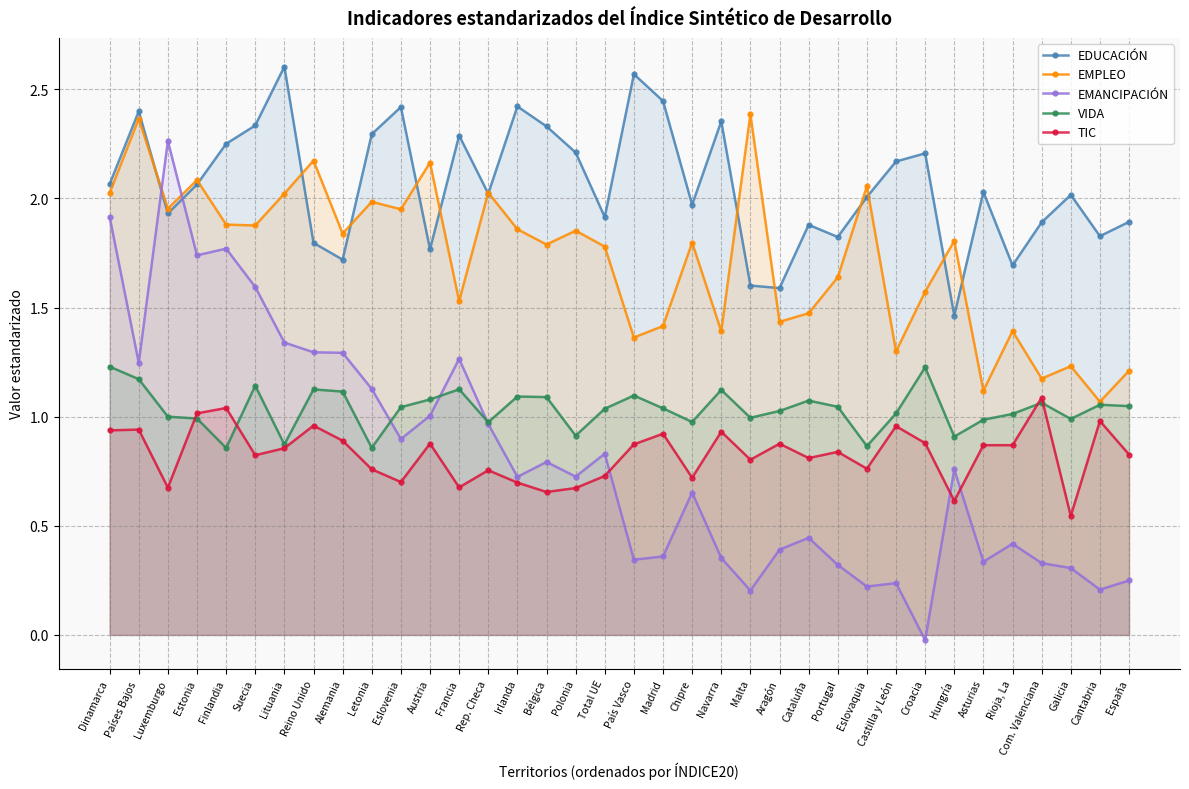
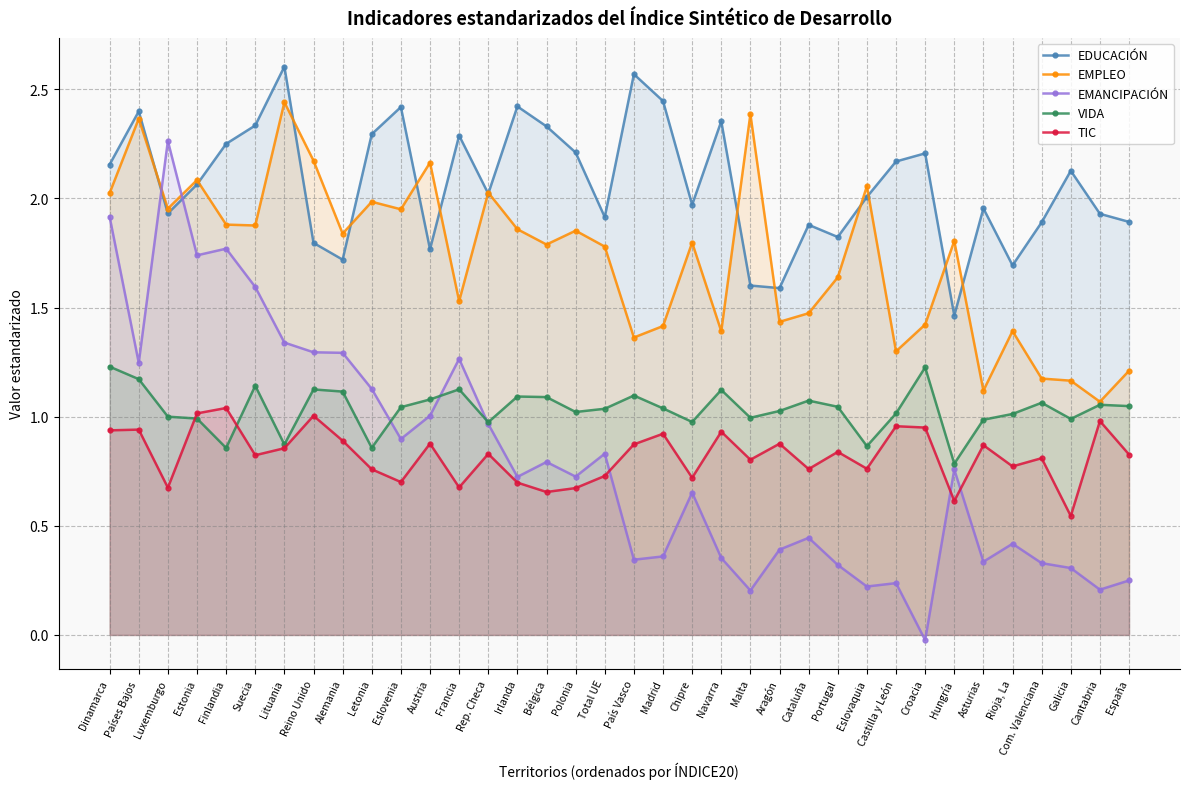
  {
    "EDUCACIÓN": {
-     "Dinamarca": 2.07,
+     "Dinamarca": 2.16,
      "Países Bajos": 2.40,
      "Luxemburgo": 1.93,
      "Estonia": 2.06,
      "Finlandia": 2.25,
      "Suecia": 2.33,
      "Lituania": 2.60,
      "Reino Unido": 1.80,
      "Alemania": 1.72,
      "Letonia": 2.29,
      "Eslovenia": 2.42,
      "Austria": 1.77,
      "Francia": 2.29,
      "Irlanda": 2.42,
      "Bélgica": 2.33,
      "Polonia": 2.21,
      "Total UE": 1.91,
      "País Vasco": 2.57,
      "Madrid": 2.45,
      "Chipre": 1.97,
      "Navarra": 2.35,
      "Malta": 1.60,
      "Aragón": 1.59,
      "Cataluña": 1.88,
      "Portugal": 1.82,
      "Eslovaquia": 2.01,
      "Castilla y León": 2.17,
      "Croacia": 2.21,
      "Hungría": 1.46,
-     "Asturias": 2.03,
+     "Asturias": 1.95,
      "Rioja, La": 1.69,
      "Com. Valenciana": 1.89,
-     "Galicia": 2.02,
-     "Cantabria": 1.83,
+     "Galicia": 2.13,
+     "Cantabria": 1.93,
      "España": 1.89
    },
    "EMPLEO": {
      "Dinamarca": 2.02,
      "Países Bajos": 2.37,
      "Luxemburgo": 1.95,
      "Estonia": 2.08,
      "Finlandia": 1.88,
      "Suecia": 1.88,
-     "Lituania": 2.02,
+     "Lituania": 2.44,
      "Reino Unido": 2.17,
      "Alemania": 1.84,
      "Letonia": 1.99,
      "Eslovenia": 1.95,
      "Austria": 2.16,
      "Francia": 1.53,
      "Irlanda": 1.86,
      "Bélgica": 1.79,
      "Polonia": 1.85,
      "Total UE": 1.78,
      "País Vasco": 1.36,
      "Madrid": 1.42,
      "Chipre": 1.80,
      "Navarra": 1.39,
      "Malta": 2.39,
      "Aragón": 1.43,
      "Cataluña": 1.47,
      "Portugal": 1.64,
      "Eslovaquia": 2.06,
      "Castilla y León": 1.30,
-     "Croacia": 1.57,
+     "Croacia": 1.42,
      "Hungría": 1.81,
      "Asturias": 1.12,
      "Rioja, La": 1.39,
      "Com. Valenciana": 1.17,
-     "Galicia": 1.23,
+     "Galicia": 1.17,
      "Cantabria": 1.07,
      "España": 1.21
    },
    "VIDA": {
      "Dinamarca": 1.23,
      "Países Bajos": 1.17,
      "Luxemburgo": 1.00,
      "Estonia": 0.99,
      "Finlandia": 0.86,
      "Suecia": 1.14,
      "Lituania": 0.87,
      "Reino Unido": 1.13,
      "Alemania": 1.12,
      "Letonia": 0.86,
      "Eslovenia": 1.04,
      "Austria": 1.08,
      "Francia": 1.13,
      "Irlanda": 1.09,
      "Bélgica": 1.09,
-     "Polonia": 0.91,
+     "Polonia": 1.02,
      "Total UE": 1.04,
      "País Vasco": 1.10,
      "Madrid": 1.04,
      "Chipre": 0.98,
      "Navarra": 1.12,
      "Malta": 1.00,
      "Aragón": 1.03,
      "Cataluña": 1.07,
      "Portugal": 1.05,
      "Eslovaquia": 0.87,
      "Castilla y León": 1.01,
      "Croacia": 1.23,
-     "Hungría": 0.91,
+     "Hungría": 0.78,
      "Asturias": 0.99,
      "Rioja, La": 1.01,
      "Com. Valenciana": 1.06,
      "Galicia": 0.99,
      "Cantabria": 1.05,
      "España": 1.05
    },
    "TIC": {
      "Dinamarca": 0.94,
      "Países Bajos": 0.94,
      "Luxemburgo": 0.67,
      "Estonia": 1.02,
      "Finlandia": 1.04,
      "Suecia": 0.82,
      "Lituania": 0.86,
-     "Reino Unido": 0.96,
+     "Reino Unido": 1.00,
      "Alemania": 0.89,
      "Letonia": 0.76,
      "Eslovenia": 0.70,
      "Austria": 0.88,
      "Francia": 0.68,
-     "Rep. Checa": 0.75,
+     "Rep. Checa": 0.83,
      "Irlanda": 0.70,
      "Bélgica": 0.66,
      "Polonia": 0.67,
      "Total UE": 0.73,
      "País Vasco": 0.87,
      "Madrid": 0.92,
      "Chipre": 0.72,
      "Navarra": 0.93,
      "Malta": 0.80,
      "Aragón": 0.88,
-     "Cataluña": 0.81,
+     "Cataluña": 0.76,
      "Portugal": 0.84,
      "Eslovaquia": 0.76,
      "Castilla y León": 0.96,
-     "Croacia": 0.88,
+     "Croacia": 0.95,
      "Hungría": 0.61,
      "Asturias": 0.87,
-     "Rioja, La": 0.87,
-     "Com. Valenciana": 1.09,
+     "Rioja, La": 0.77,
+     "Com. Valenciana": 0.81,
      "Galicia": 0.55,
      "Cantabria": 0.98,
      "España": 0.83
    }
  }
